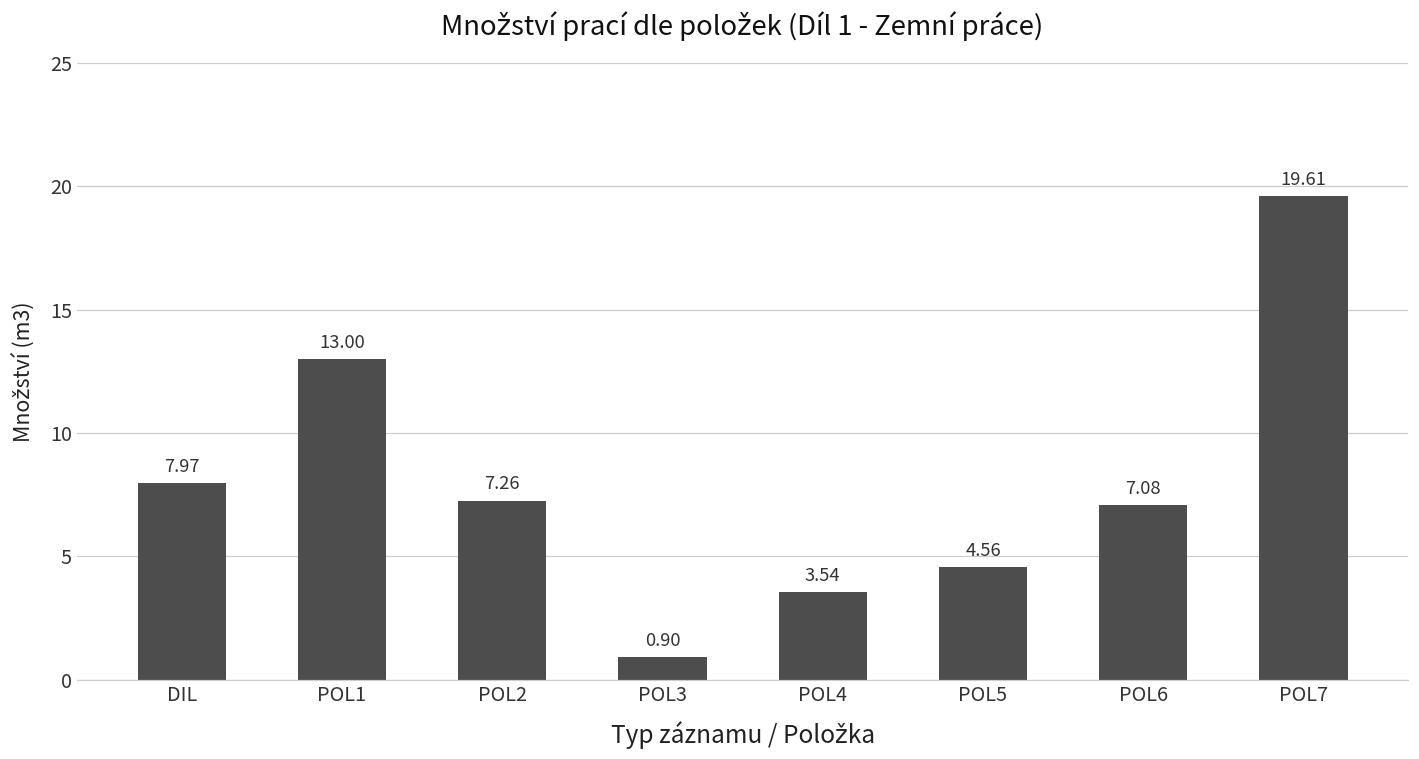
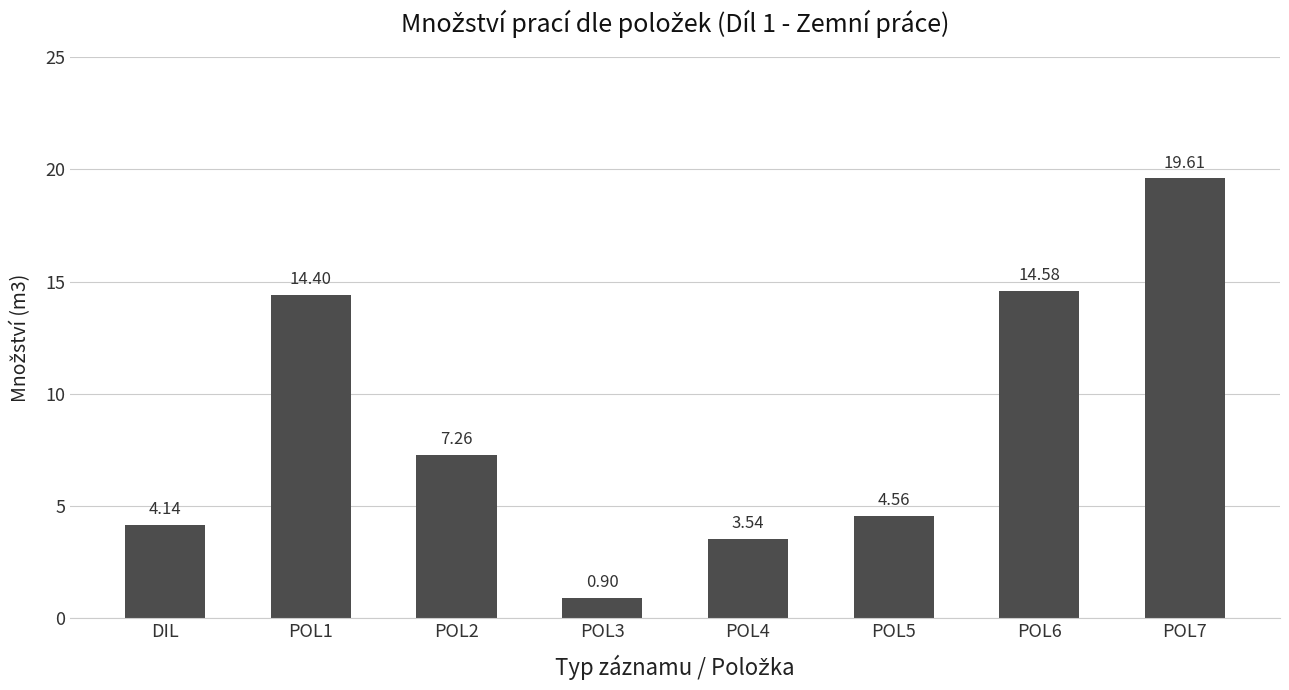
  {
-   "DIL": 7.97,
-   "POL1": 13.00,
+   "DIL": 4.14,
+   "POL1": 14.40,
    "POL2": 7.26,
    "POL3": 0.90,
    "POL4": 3.54,
    "POL5": 4.56,
-   "POL6": 7.08,
+   "POL6": 14.58,
    "POL7": 19.61
  }
